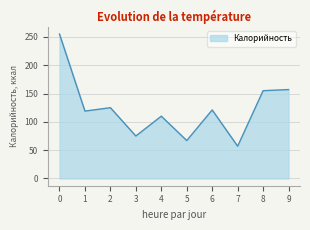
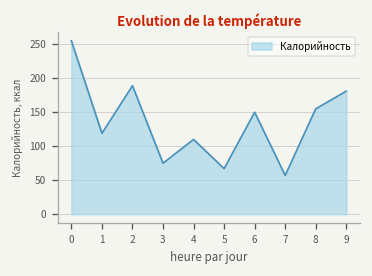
  {
    "0": 260,
    "1": 120,
-   "2": 130,
+   "2": 190,
    "3": 80,
    "4": 110,
    "5": 70,
-   "6": 120,
+   "6": 150,
    "7": 60,
    "8": 160,
-   "9": 160
+   "9": 180
  }
